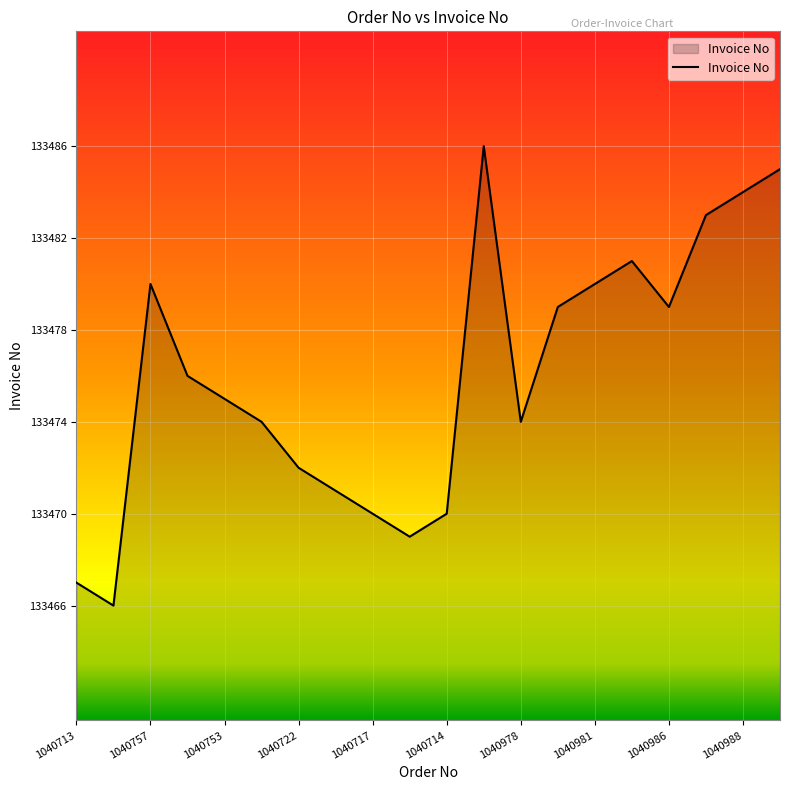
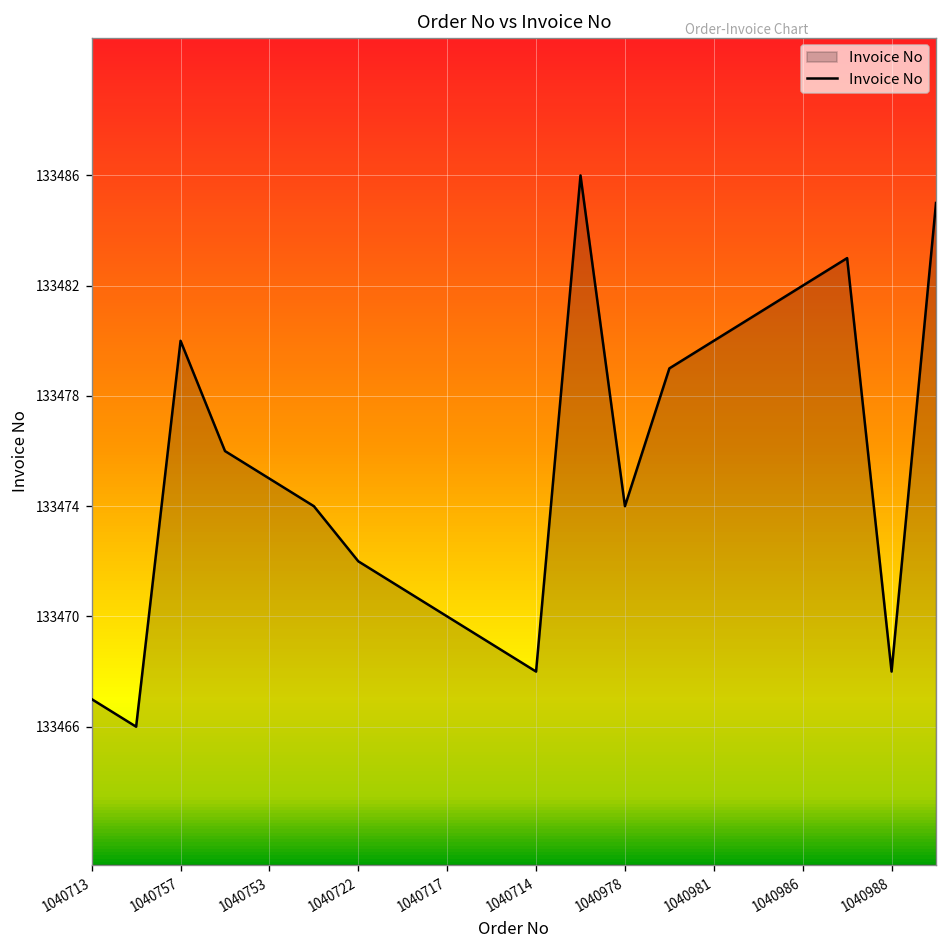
  {
    "1040713": 133467,
    "1040757": 133480,
    "1040753": 133475,
    "1040722": 133472,
    "1040717": 133470,
-   "1040714": 133470,
+   "1040714": 133468,
    "1040978": 133474,
    "1040981": 133480,
-   "1040986": 133479,
-   "1040988": 133484
+   "1040986": 133482,
+   "1040988": 133468
  }
